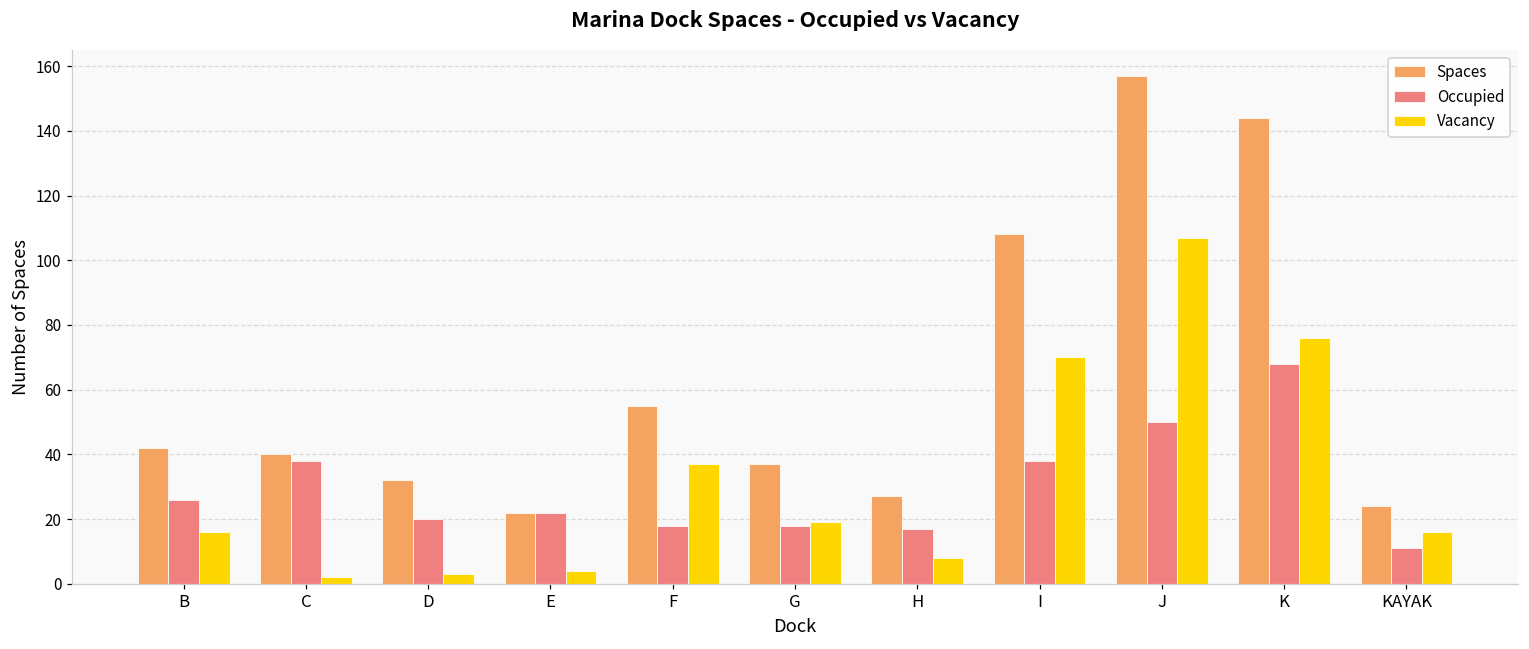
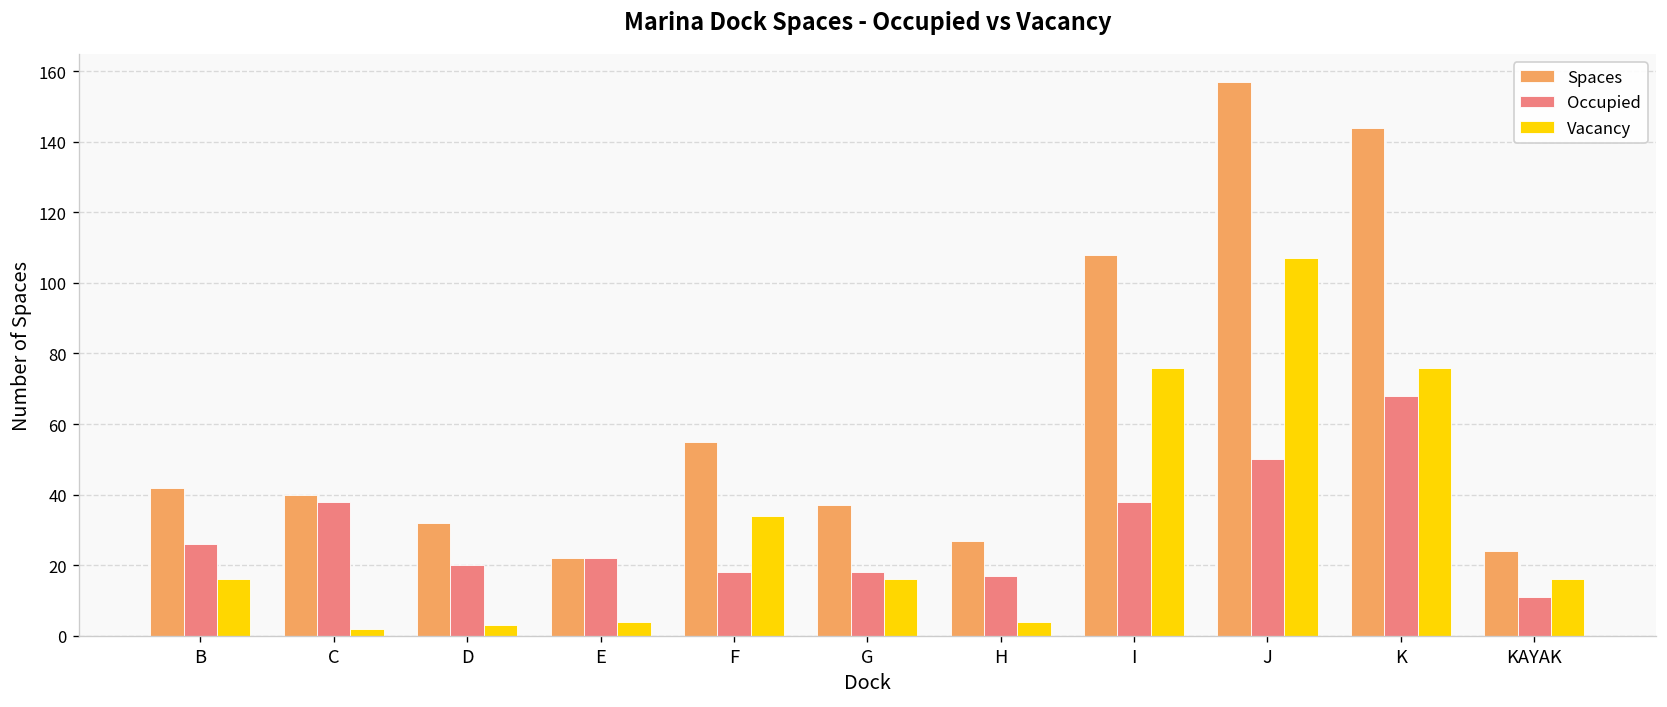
  {
    "Vacancy": {
      "B": 16,
      "C": 2,
      "D": 3,
      "E": 4,
-     "F": 37,
-     "G": 19,
-     "H": 8,
-     "I": 70,
+     "F": 34,
+     "G": 16,
+     "H": 4,
+     "I": 76,
      "J": 107,
      "K": 76,
      "KAYAK": 16
    }
  }
